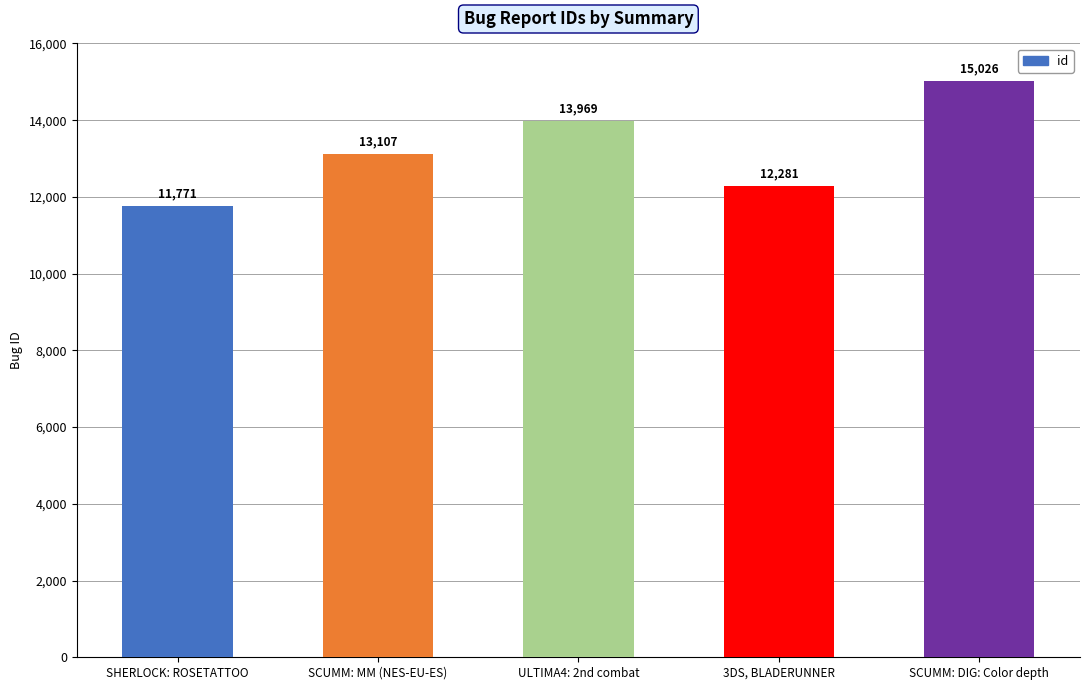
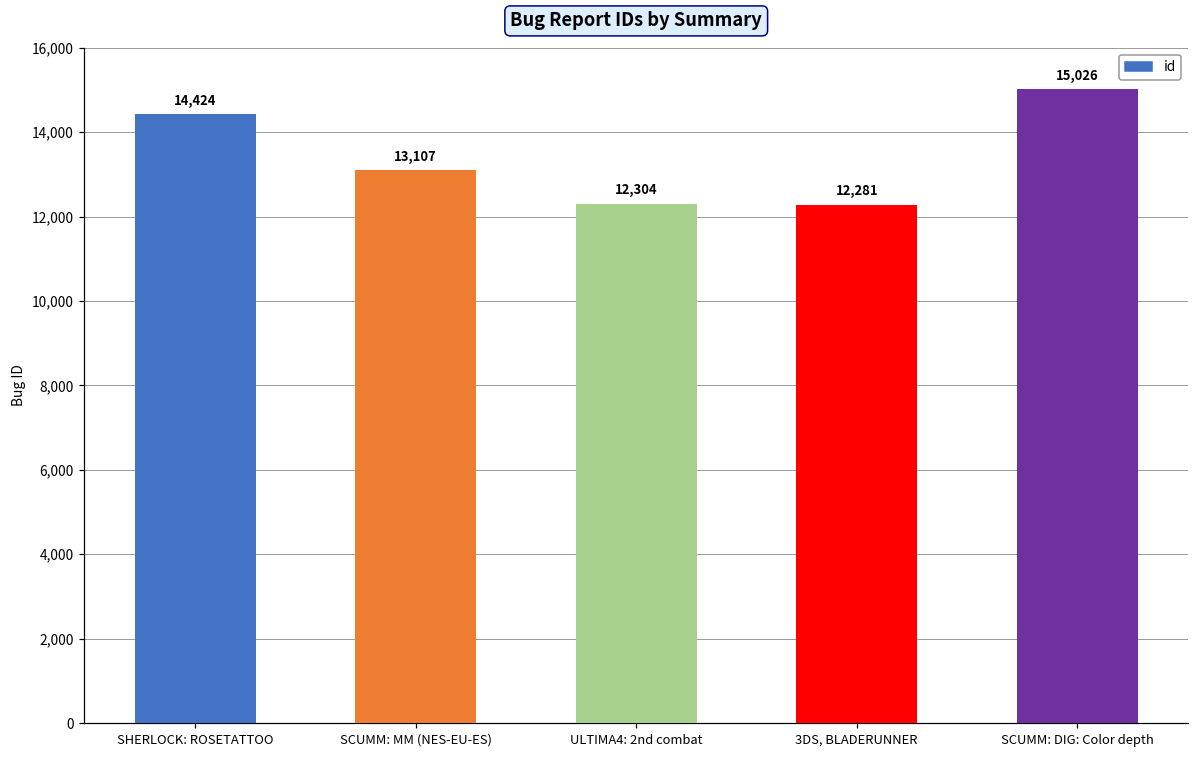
  {
-   "SHERLOCK: ROSETATTOO": "11,771",
+   "SHERLOCK: ROSETATTOO": "14,424",
    "SCUMM: MM (NES-EU-ES)": "13,107",
-   "ULTIMA4: 2nd combat": "13,969",
+   "ULTIMA4: 2nd combat": "12,304",
    "3DS, BLADERUNNER": "12,281",
    "SCUMM: DIG: Color depth": "15,026"
  }
